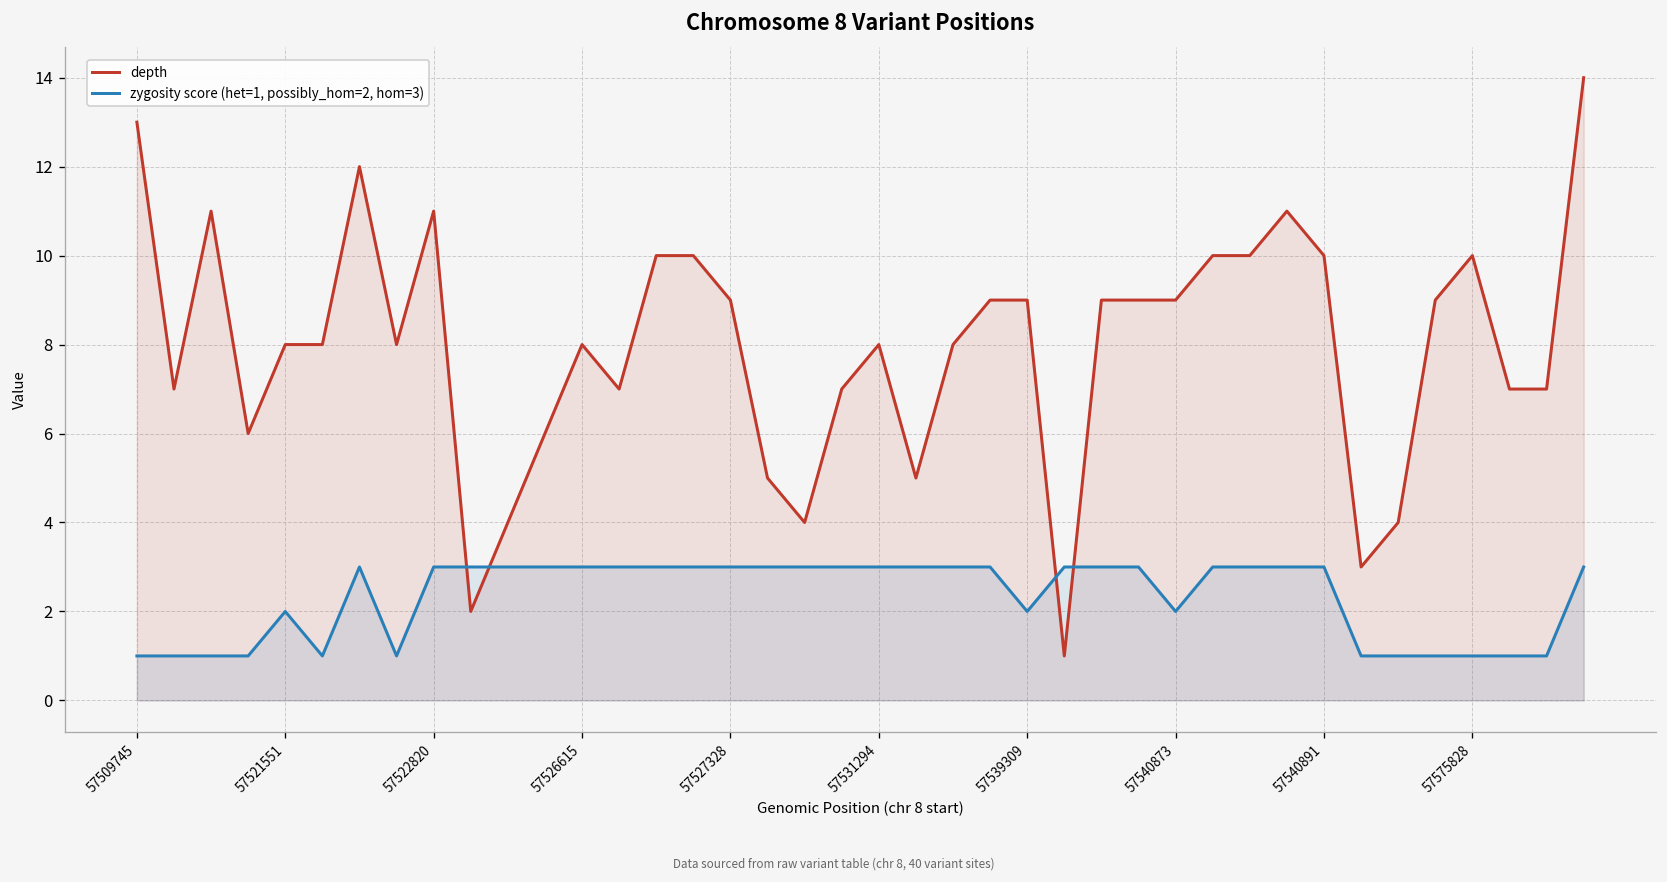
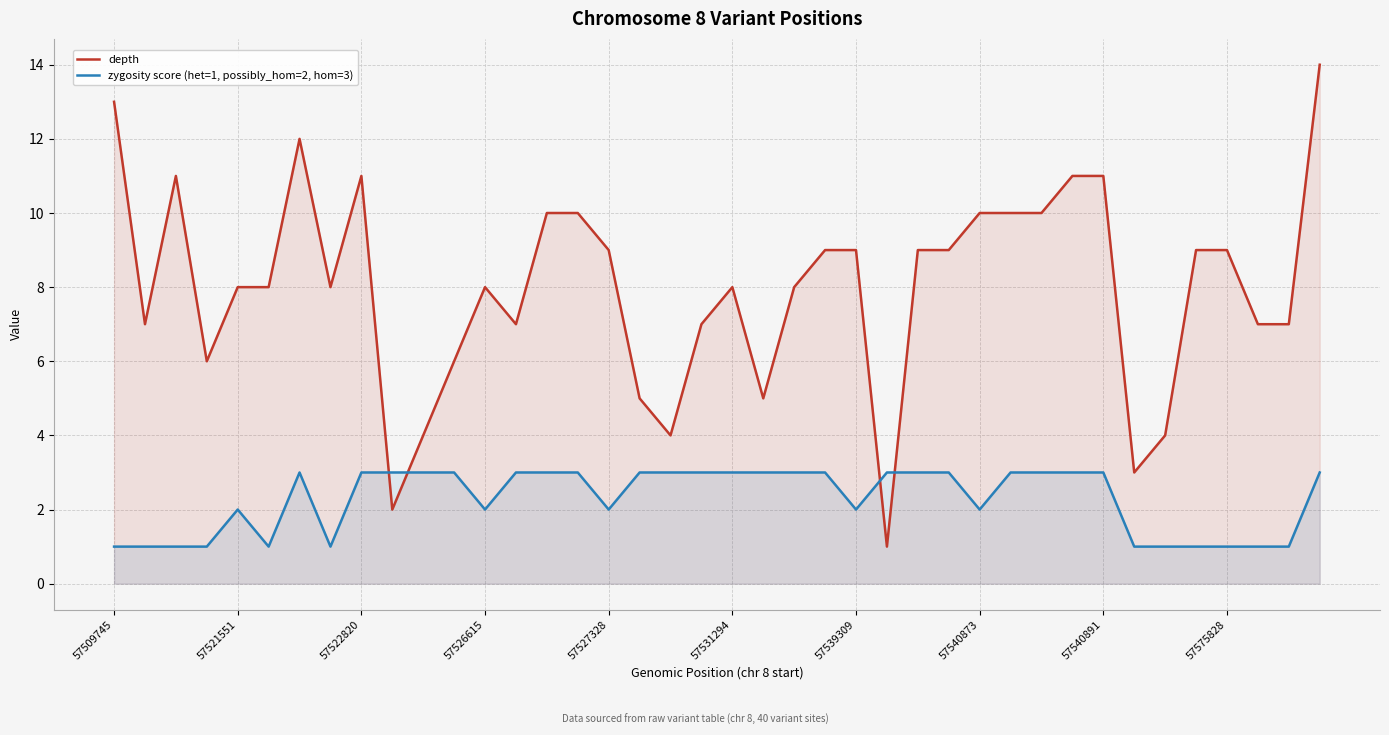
  {
    "depth": {
      "57509745": 13,
      "57521551": 8,
      "57522820": 11,
      "57526615": 8,
      "57527328": 9,
      "57531294": 8,
      "57539309": 9,
-     "57540873": 9,
-     "57540891": 10,
-     "57575828": 10
+     "57540873": 10,
+     "57540891": 11,
+     "57575828": 9
    },
    "zygosity score (het=1, possibly_hom=2, hom=3)": {
      "57509745": 1,
      "57521551": 2,
      "57522820": 3,
-     "57526615": 3,
-     "57527328": 3,
+     "57526615": 2,
+     "57527328": 2,
      "57531294": 3,
      "57539309": 2,
      "57540873": 2,
      "57540891": 3,
      "57575828": 1
    }
  }
